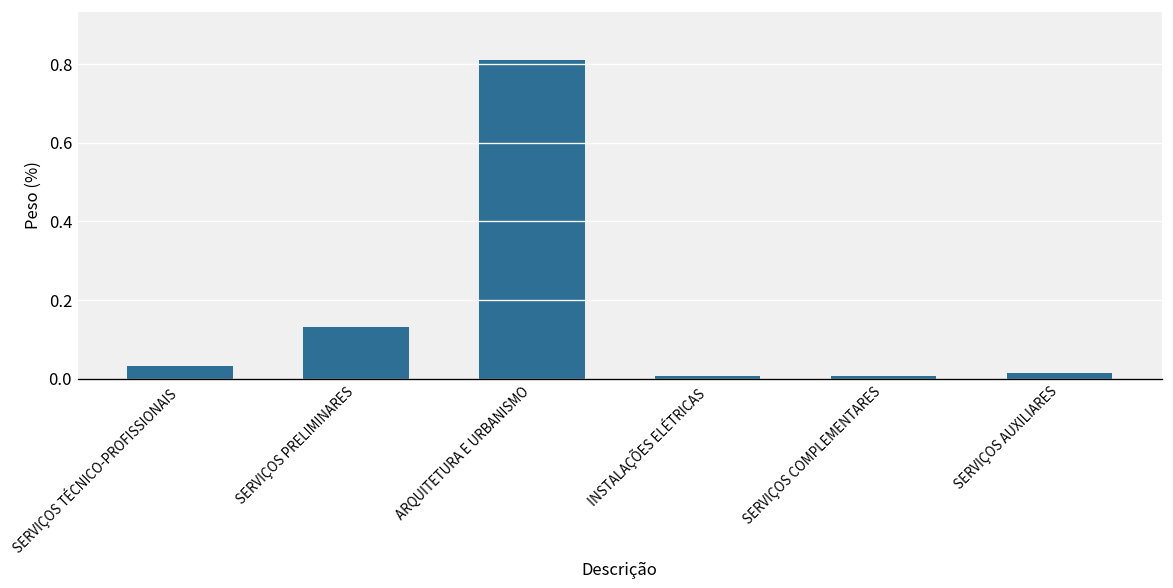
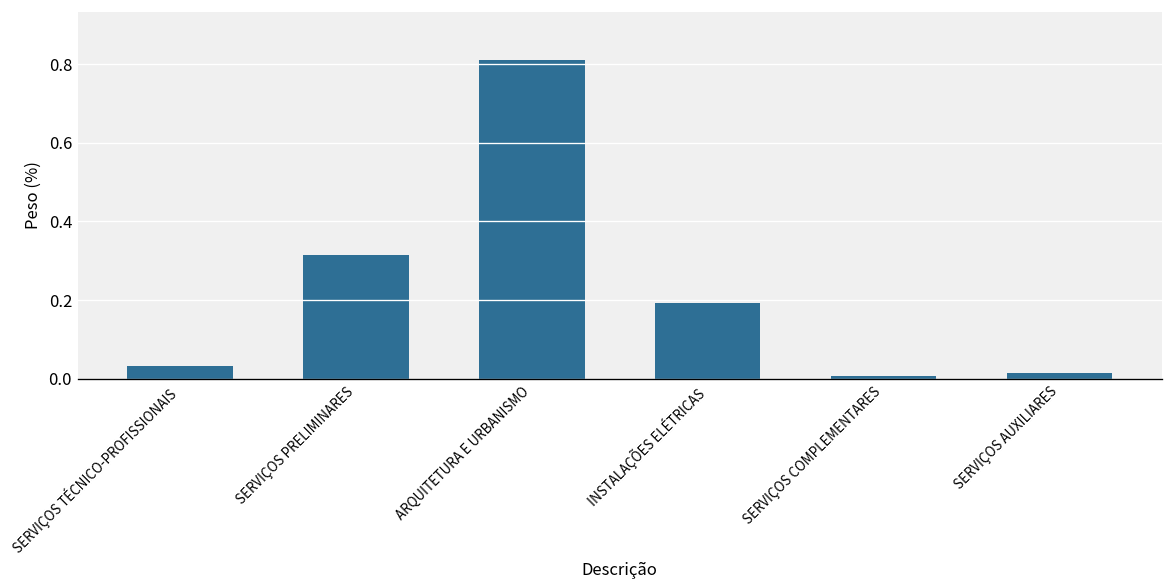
  {
    "SERVIÇOS TÉCNICO-PROFISSIONAIS": 0.03,
-   "SERVIÇOS PRELIMINARES": 0.13,
+   "SERVIÇOS PRELIMINARES": 0.32,
    "ARQUITETURA E URBANISMO": 0.81,
-   "INSTALAÇÕES ELÉTRICAS": 0.01,
+   "INSTALAÇÕES ELÉTRICAS": 0.19,
    "SERVIÇOS AUXILIARES": 0.01
  }
